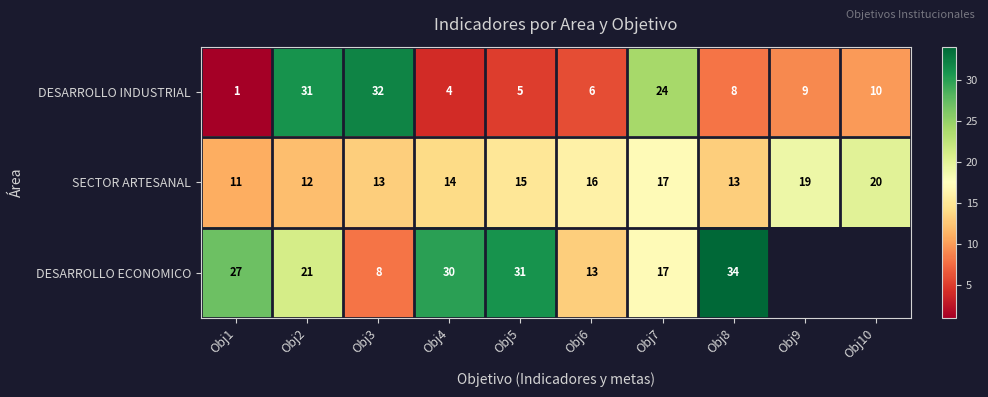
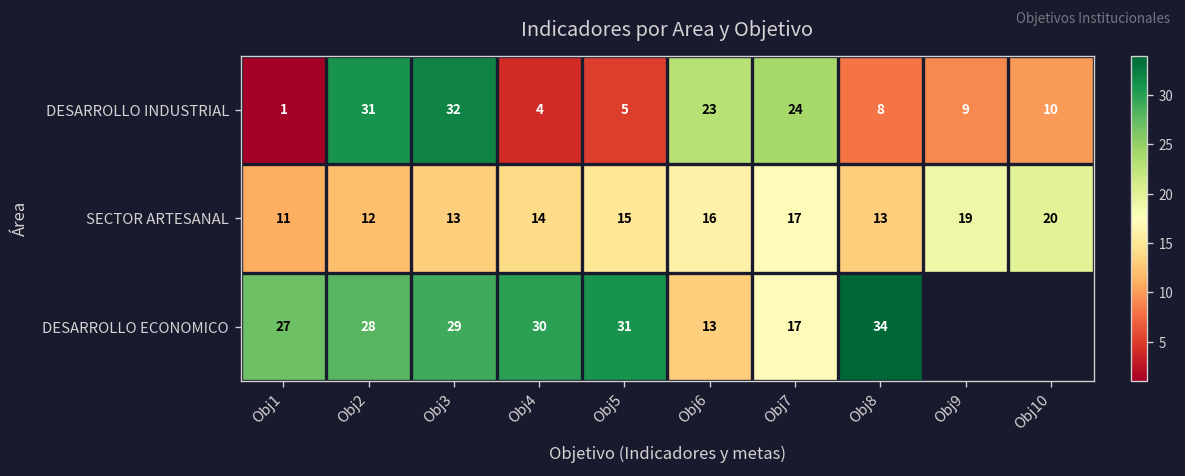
  {
    "DESARROLLO INDUSTRIAL": {
      "Obj1": 1,
      "Obj2": 31,
      "Obj3": 32,
      "Obj4": 4,
      "Obj5": 5,
-     "Obj6": 6,
+     "Obj6": 23,
      "Obj7": 24,
      "Obj8": 8,
      "Obj9": 9,
      "Obj10": 10
    },
    "SECTOR ARTESANAL": {
      "Obj1": 11,
      "Obj2": 12,
      "Obj3": 13,
      "Obj4": 14,
      "Obj5": 15,
      "Obj6": 16,
      "Obj7": 17,
      "Obj8": 13,
      "Obj9": 19,
      "Obj10": 20
    },
    "DESARROLLO ECONOMICO": {
      "Obj1": 27,
-     "Obj2": 21,
-     "Obj3": 8,
+     "Obj2": 28,
+     "Obj3": 29,
      "Obj4": 30,
      "Obj5": 31,
      "Obj6": 13,
      "Obj7": 17,
      "Obj8": 34
    }
  }
